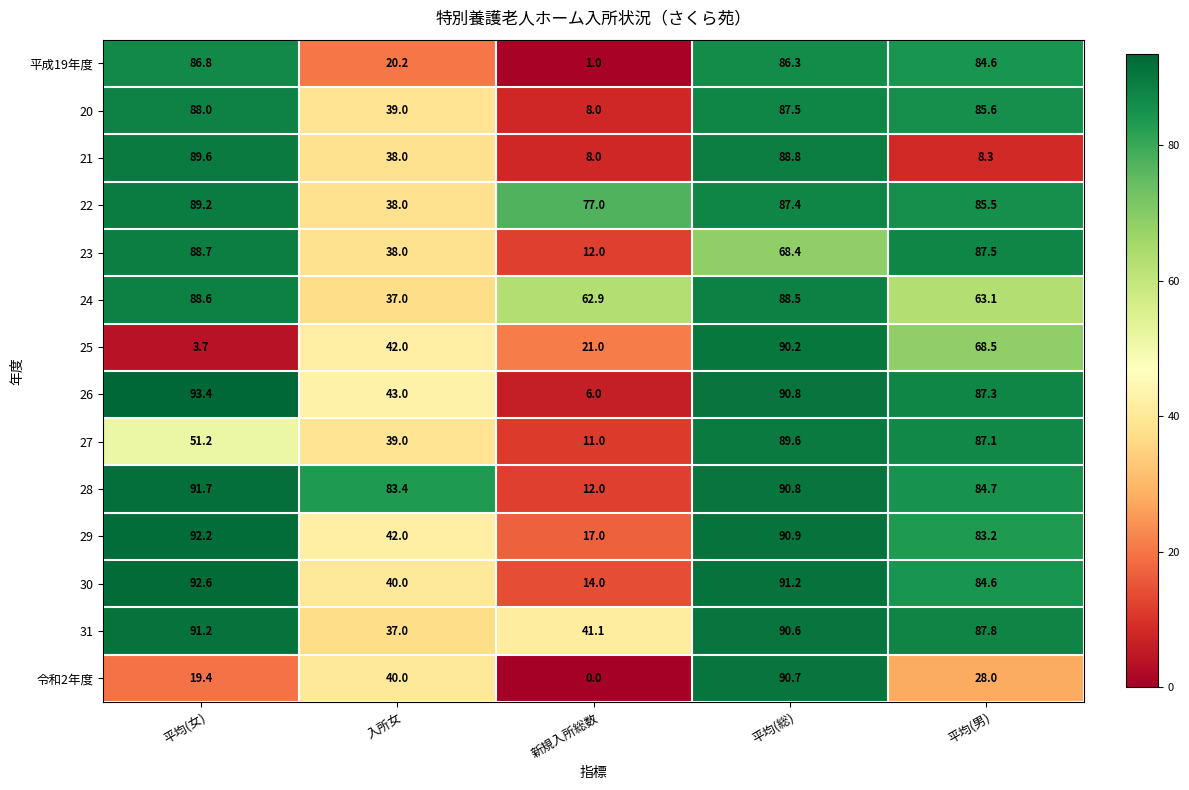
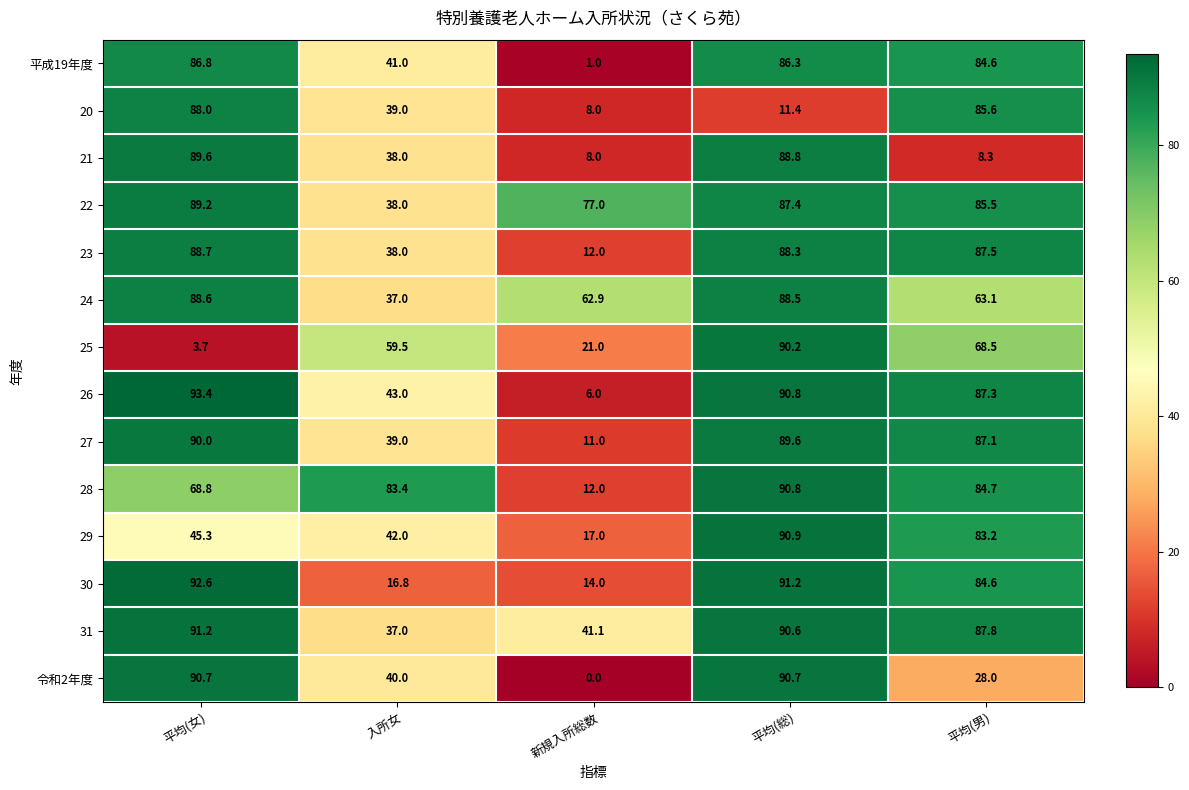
  {
    "平成19年度": {
      "平均(女)": 86.8,
-     "入所女": 20.2,
+     "入所女": 41.0,
      "新規入所総数": 1.0,
      "平均(総)": 86.3,
      "平均(男)": 84.6
    },
    "20": {
      "平均(女)": 88.0,
      "入所女": 39.0,
      "新規入所総数": 8.0,
-     "平均(総)": 87.5,
+     "平均(総)": 11.4,
      "平均(男)": 85.6
    },
    "21": {
      "平均(女)": 89.6,
      "入所女": 38.0,
      "新規入所総数": 8.0,
      "平均(総)": 88.8,
      "平均(男)": 8.3
    },
    "22": {
      "平均(女)": 89.2,
      "入所女": 38.0,
      "新規入所総数": 77.0,
      "平均(総)": 87.4,
      "平均(男)": 85.5
    },
    "23": {
      "平均(女)": 88.7,
      "入所女": 38.0,
      "新規入所総数": 12.0,
-     "平均(総)": 68.4,
+     "平均(総)": 88.3,
      "平均(男)": 87.5
    },
    "24": {
      "平均(女)": 88.6,
      "入所女": 37.0,
      "新規入所総数": 62.9,
      "平均(総)": 88.5,
      "平均(男)": 63.1
    },
    "25": {
      "平均(女)": 3.7,
-     "入所女": 42.0,
+     "入所女": 59.5,
      "新規入所総数": 21.0,
      "平均(総)": 90.2,
      "平均(男)": 68.5
    },
    "26": {
      "平均(女)": 93.4,
      "入所女": 43.0,
      "新規入所総数": 6.0,
      "平均(総)": 90.8,
      "平均(男)": 87.3
    },
    "27": {
-     "平均(女)": 51.2,
+     "平均(女)": 90.0,
      "入所女": 39.0,
      "新規入所総数": 11.0,
      "平均(総)": 89.6,
      "平均(男)": 87.1
    },
    "28": {
-     "平均(女)": 91.7,
+     "平均(女)": 68.8,
      "入所女": 83.4,
      "新規入所総数": 12.0,
      "平均(総)": 90.8,
      "平均(男)": 84.7
    },
    "29": {
-     "平均(女)": 92.2,
+     "平均(女)": 45.3,
      "入所女": 42.0,
      "新規入所総数": 17.0,
      "平均(総)": 90.9,
      "平均(男)": 83.2
    },
    "30": {
      "平均(女)": 92.6,
-     "入所女": 40.0,
+     "入所女": 16.8,
      "新規入所総数": 14.0,
      "平均(総)": 91.2,
      "平均(男)": 84.6
    },
    "31": {
      "平均(女)": 91.2,
      "入所女": 37.0,
      "新規入所総数": 41.1,
      "平均(総)": 90.6,
      "平均(男)": 87.8
    },
    "令和2年度": {
-     "平均(女)": 19.4,
+     "平均(女)": 90.7,
      "入所女": 40.0,
      "新規入所総数": 0.0,
      "平均(総)": 90.7,
      "平均(男)": 28.0
    }
  }
